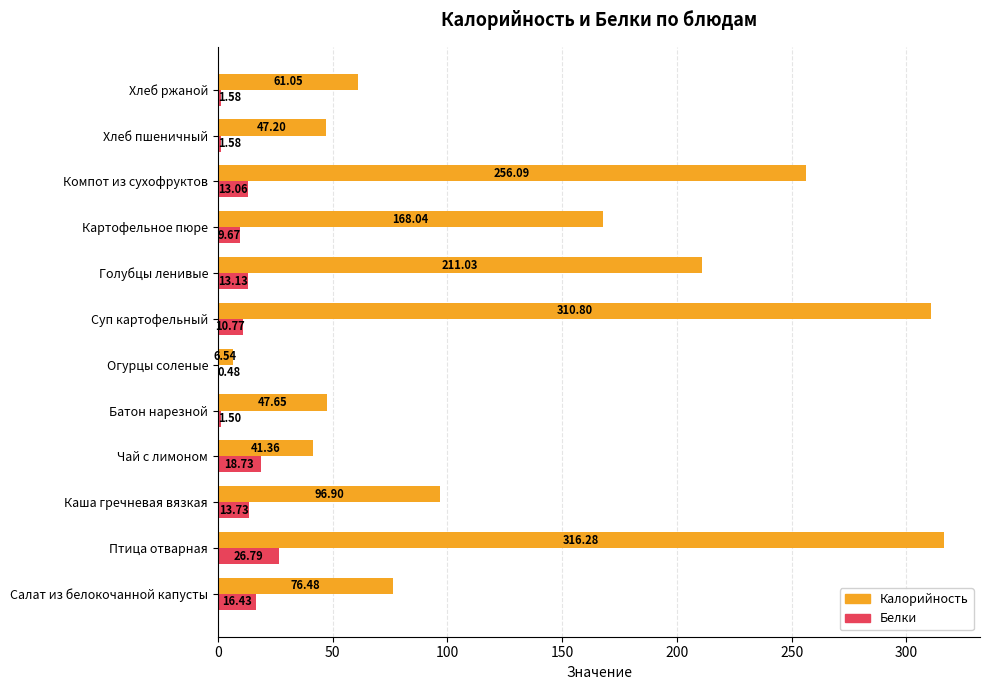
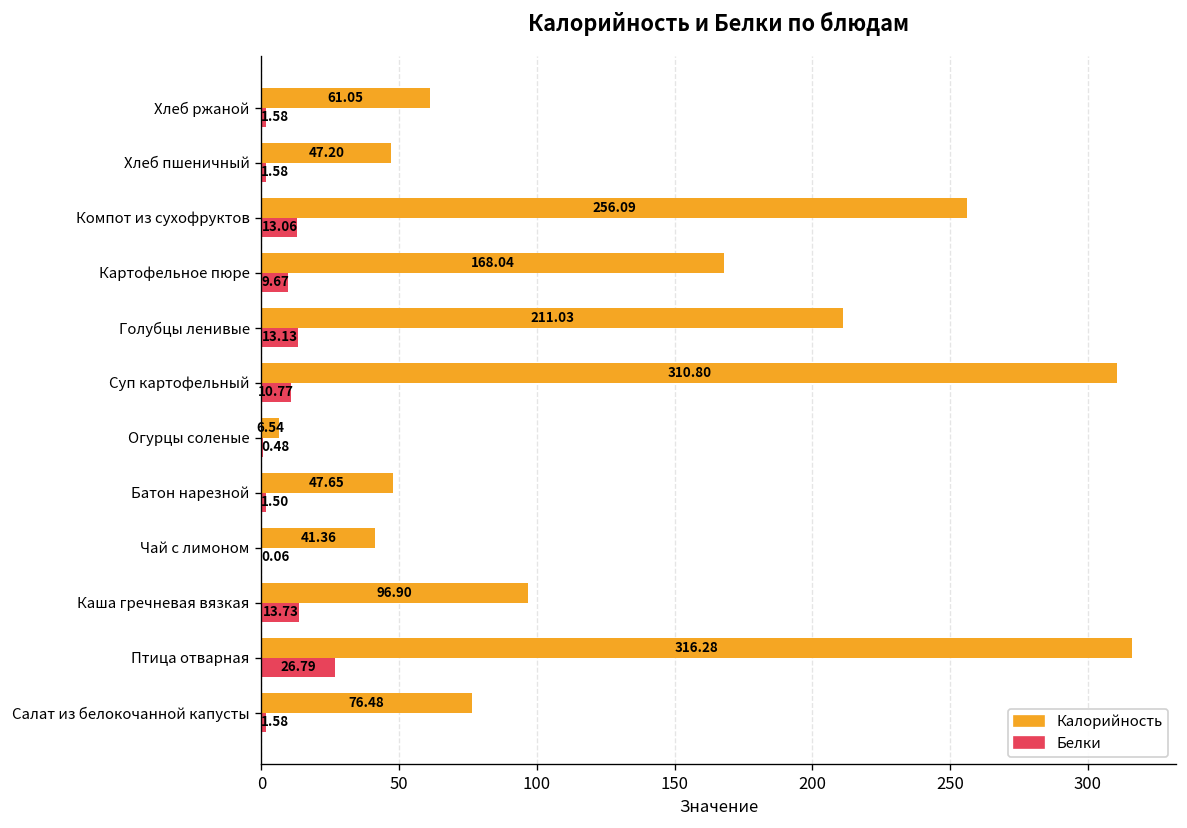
  {
    "Калорийность": {
      "Хлеб ржаной": 61.05,
      "Хлеб пшеничный": 47.20,
      "Компот из сухофруктов": 256.09,
      "Картофельное пюре": 168.04,
      "Голубцы ленивые": 211.03,
      "Суп картофельный": 310.80,
      "Огурцы соленые": 6.54,
      "Батон нарезной": 47.65,
      "Чай с лимоном": 41.36,
      "Каша гречневая вязкая": 96.90,
      "Птица отварная": 316.28,
      "Салат из белокочанной капусты": 76.48
    },
    "Белки": {
      "Хлеб ржаной": 1.58,
      "Хлеб пшеничный": 1.58,
      "Компот из сухофруктов": 13.06,
      "Картофельное пюре": 9.67,
      "Голубцы ленивые": 13.13,
      "Суп картофельный": 10.77,
      "Огурцы соленые": 0.48,
      "Батон нарезной": 1.50,
-     "Чай с лимоном": 18.73,
+     "Чай с лимоном": 0.06,
      "Каша гречневая вязкая": 13.73,
      "Птица отварная": 26.79,
-     "Салат из белокочанной капусты": 16.43
+     "Салат из белокочанной капусты": 1.58
    }
  }
